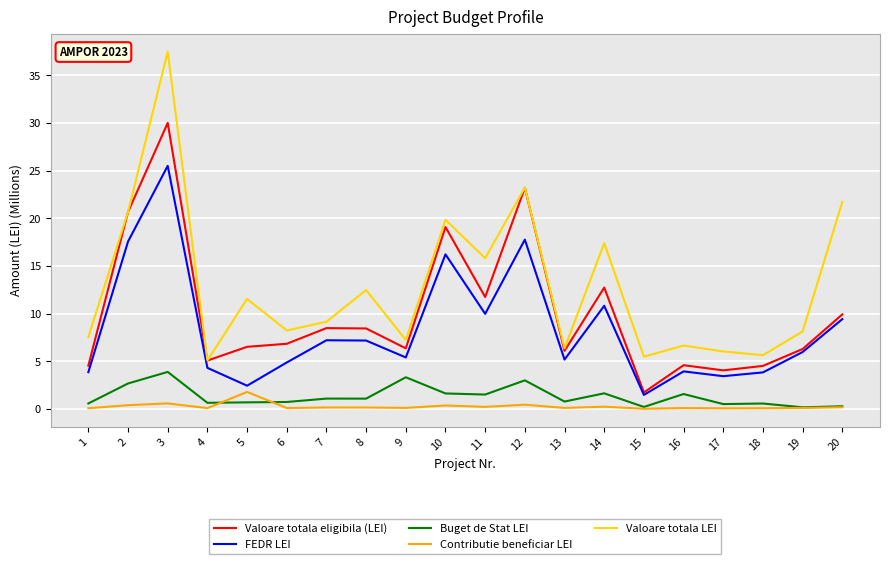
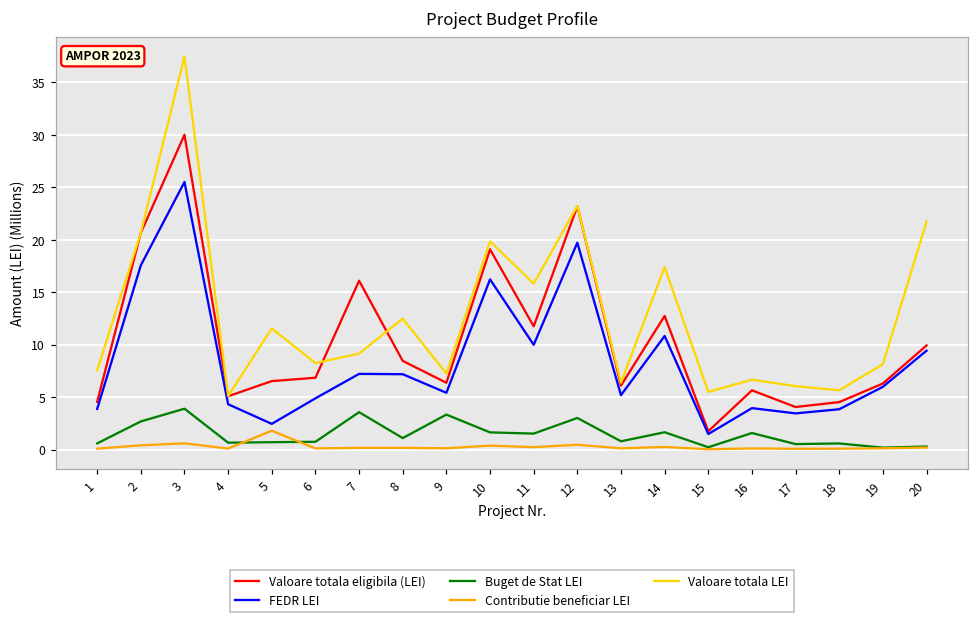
  {
    "Valoare totala eligibila (LEI)": {
      "1": 5,
      "3": 30,
      "5": 7,
      "6": 7,
-     "7": 8,
+     "7": 16,
      "8": 8,
      "9": 6,
      "10": 19,
      "11": 12,
      "13": 6,
      "14": 13,
-     "16": 5,
+     "16": 6,
      "17": 4,
      "18": 5,
      "19": 6,
      "20": 10
    },
    "FEDR LEI": {
      "1": 4,
      "2": 18,
      "3": 26,
      "4": 4,
      "5": 2,
      "6": 5,
      "7": 7,
      "8": 7,
      "9": 5,
      "10": 16,
      "11": 10,
-     "12": 18,
+     "12": 20,
      "13": 5,
      "14": 11,
      "16": 4,
      "17": 3,
      "18": 4,
      "19": 6,
      "20": 9
    },
    "Buget de Stat LEI": {
      "1": 1,
      "2": 3,
      "3": 4,
      "4": 1,
      "5": 1,
      "6": 1,
-     "7": 1,
+     "7": 4,
      "8": 1,
      "9": 3,
      "10": 2,
      "11": 2,
      "12": 3,
      "13": 1,
      "14": 2,
      "16": 2,
      "17": 1,
      "18": 1
    }
  }
